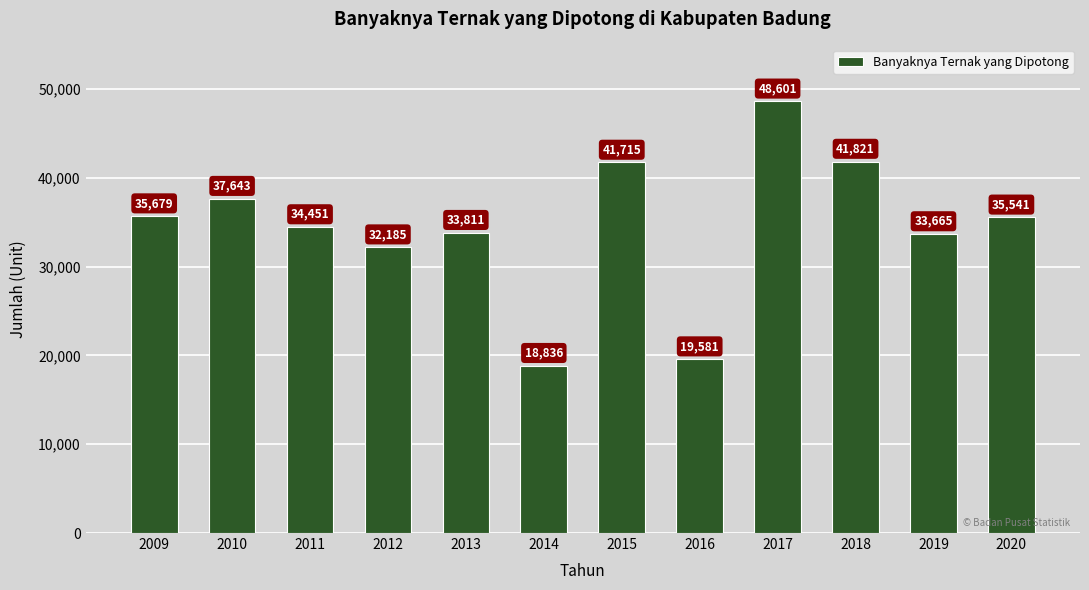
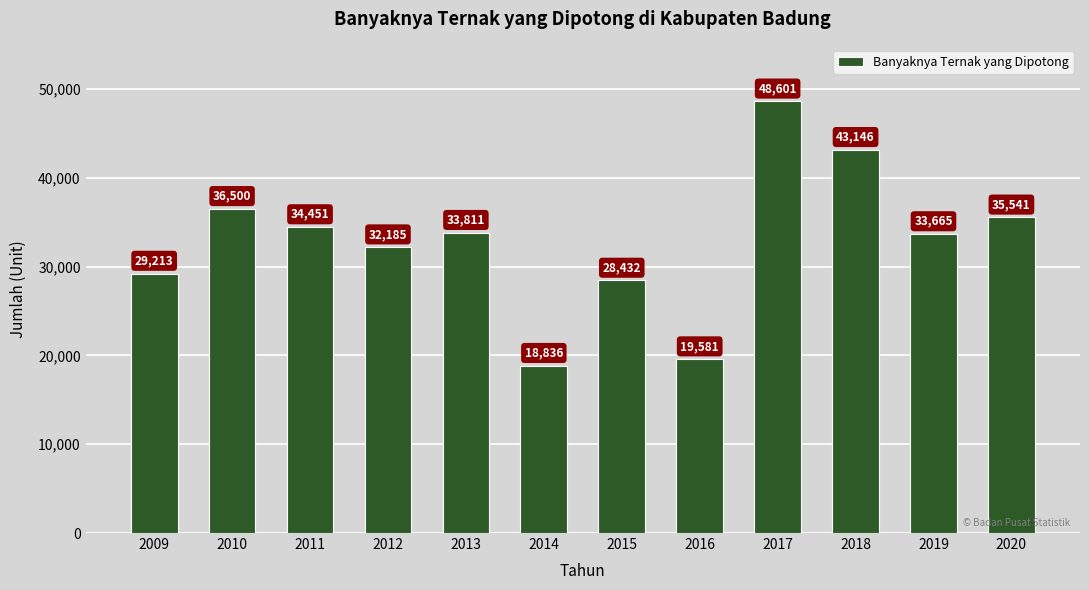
  {
-   "2009": "35,679",
-   "2010": "37,643",
-   "2015": "41,715",
-   "2018": "41,821"
+   "2009": "29,213",
+   "2010": "36,500",
+   "2015": "28,432",
+   "2018": "43,146"
  }
